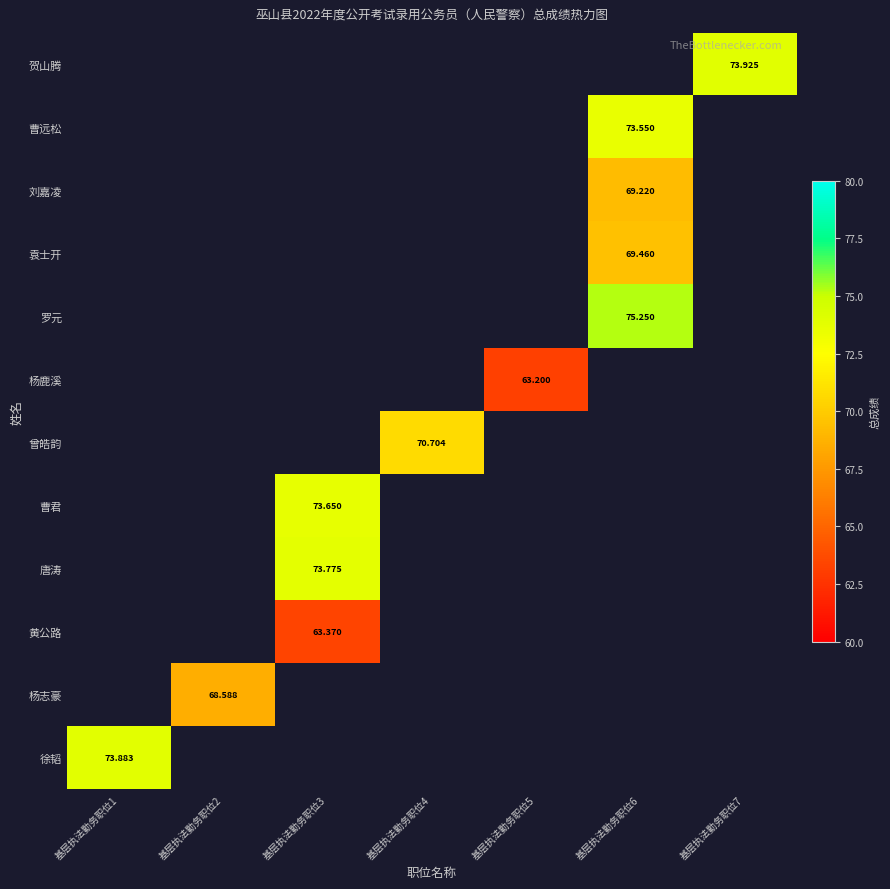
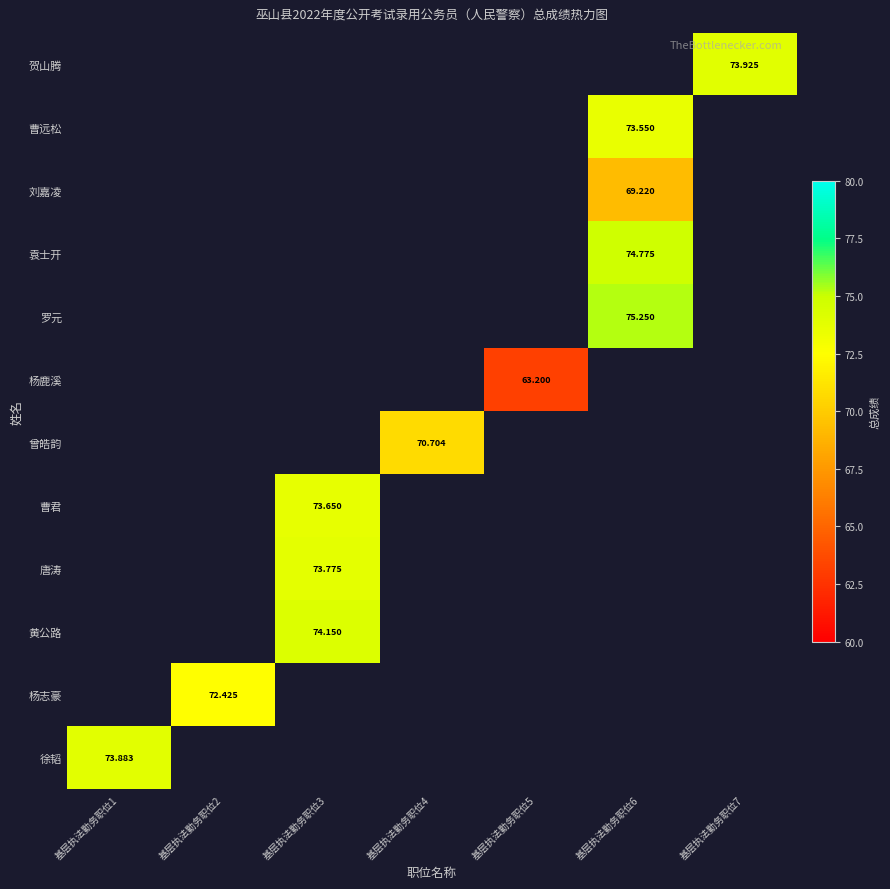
  {
    "曹远松": {
      "基层执法勤务职位6": 73.550
    },
    "刘嘉凌": {
      "基层执法勤务职位6": 69.220
    },
    "袁士开": {
-     "基层执法勤务职位6": 69.460
+     "基层执法勤务职位6": 74.775
    },
    "罗元": {
      "基层执法勤务职位6": 75.250
    },
    "杨鹿溪": {
      "基层执法勤务职位5": 63.200
    },
    "曾皓韵": {
      "基层执法勤务职位4": 70.704
    },
    "曹君": {
      "基层执法勤务职位3": 73.650
    },
    "唐涛": {
      "基层执法勤务职位3": 73.775
    },
    "黄公路": {
-     "基层执法勤务职位3": 63.370
+     "基层执法勤务职位3": 74.150
    },
    "杨志豪": {
-     "基层执法勤务职位2": 68.588
+     "基层执法勤务职位2": 72.425
    },
    "徐韬": {
      "基层执法勤务职位1": 73.883
    }
  }
